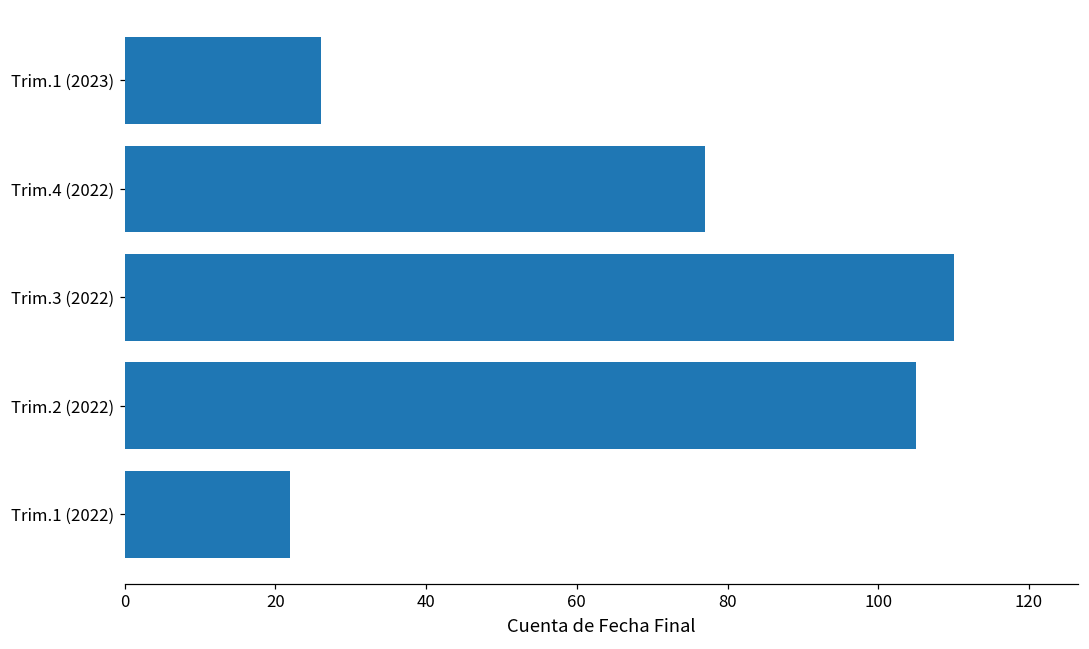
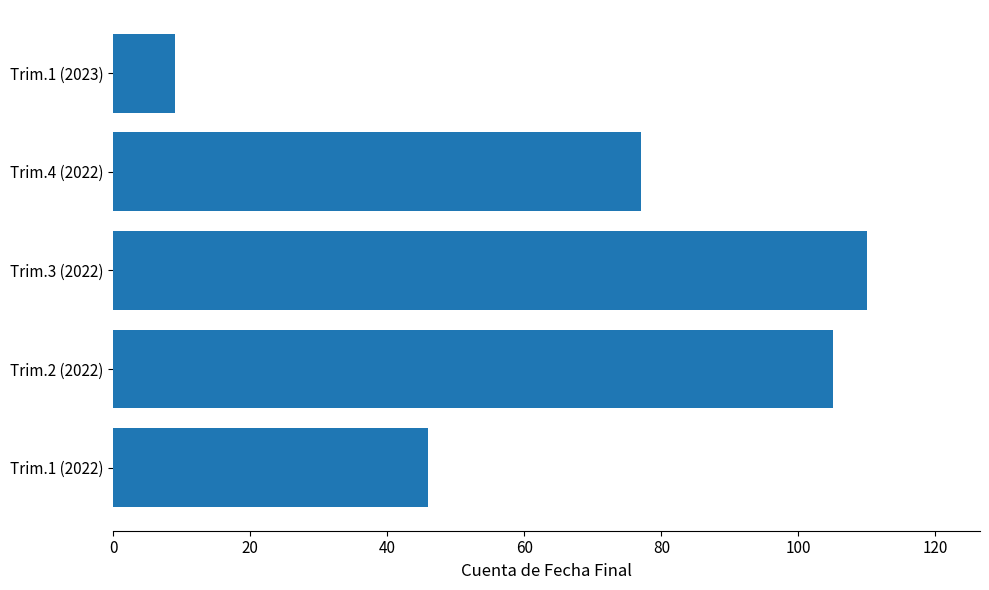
  {
-   "Trim.1 (2023)": 26,
+   "Trim.1 (2023)": 9,
    "Trim.4 (2022)": 77,
    "Trim.3 (2022)": 110,
    "Trim.2 (2022)": 105,
-   "Trim.1 (2022)": 22
+   "Trim.1 (2022)": 46
  }
